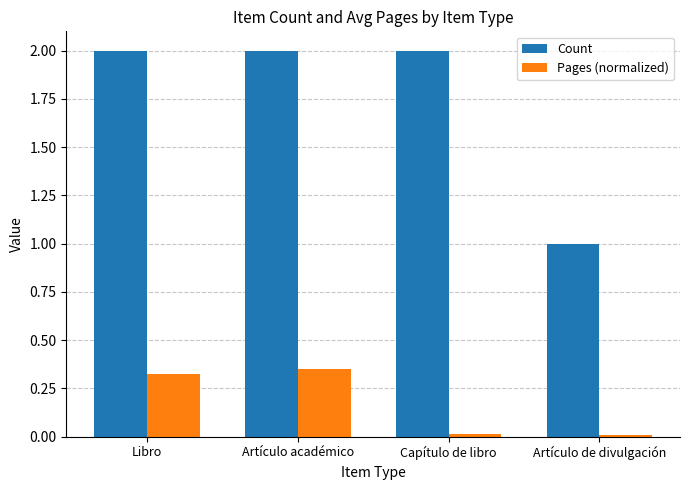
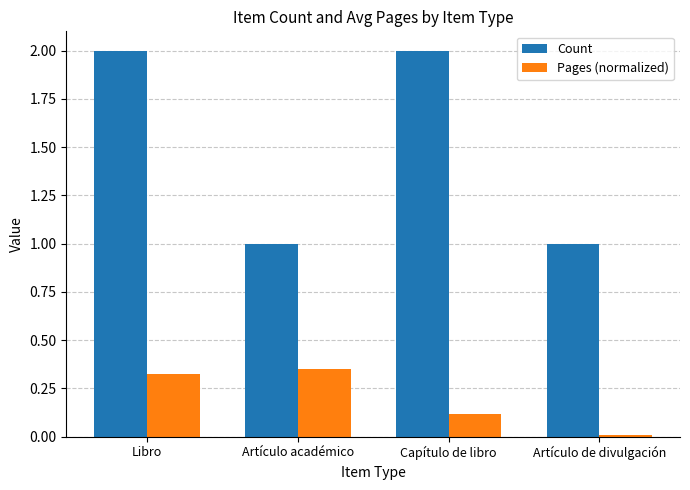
  {
    "Count": {
      "Libro": 2,
-     "Artículo académico": 2,
+     "Artículo académico": 1,
      "Capítulo de libro": 2,
      "Artículo de divulgación": 1
    },
    "Pages (normalized)": {
      "Libro": 0.32,
      "Artículo académico": 0.35,
-     "Capítulo de libro": 0.01
+     "Capítulo de libro": 0.12
    }
  }
